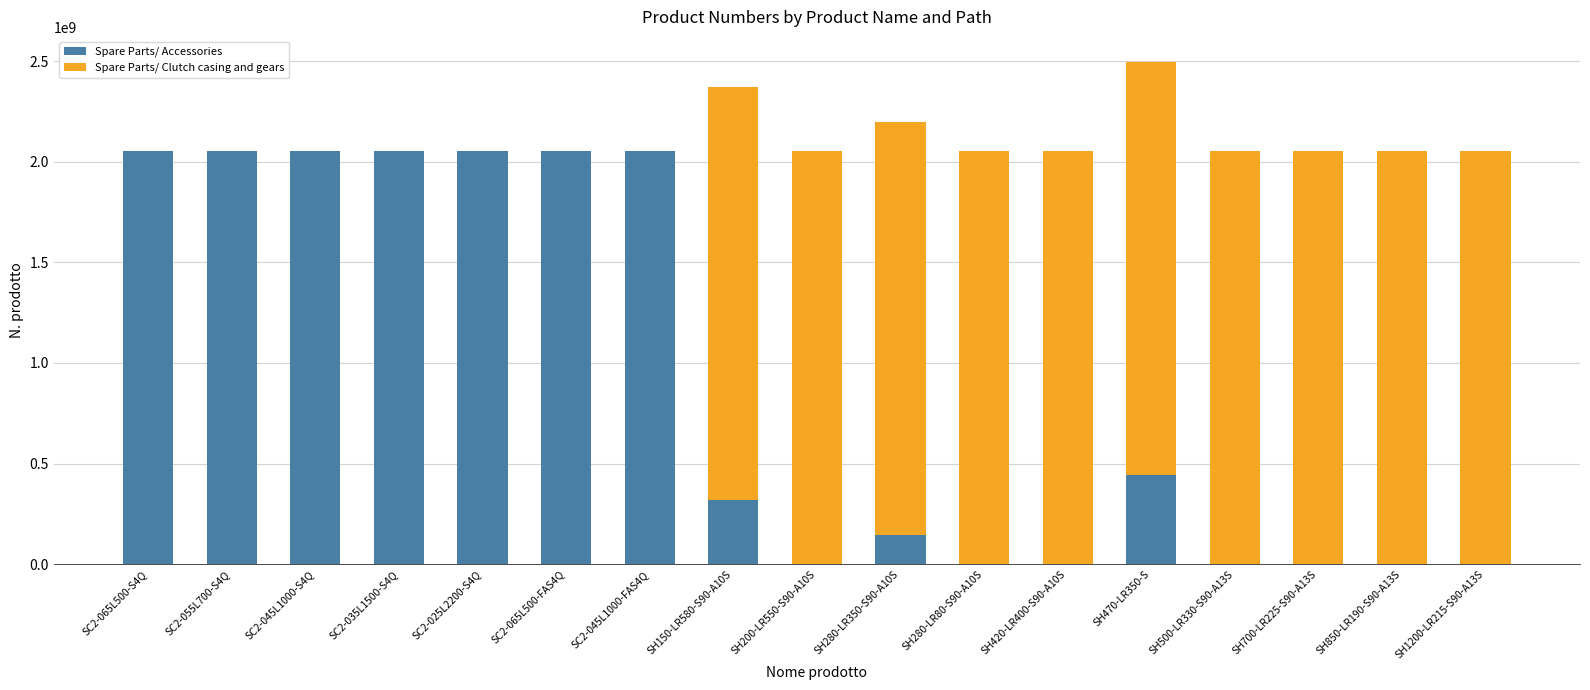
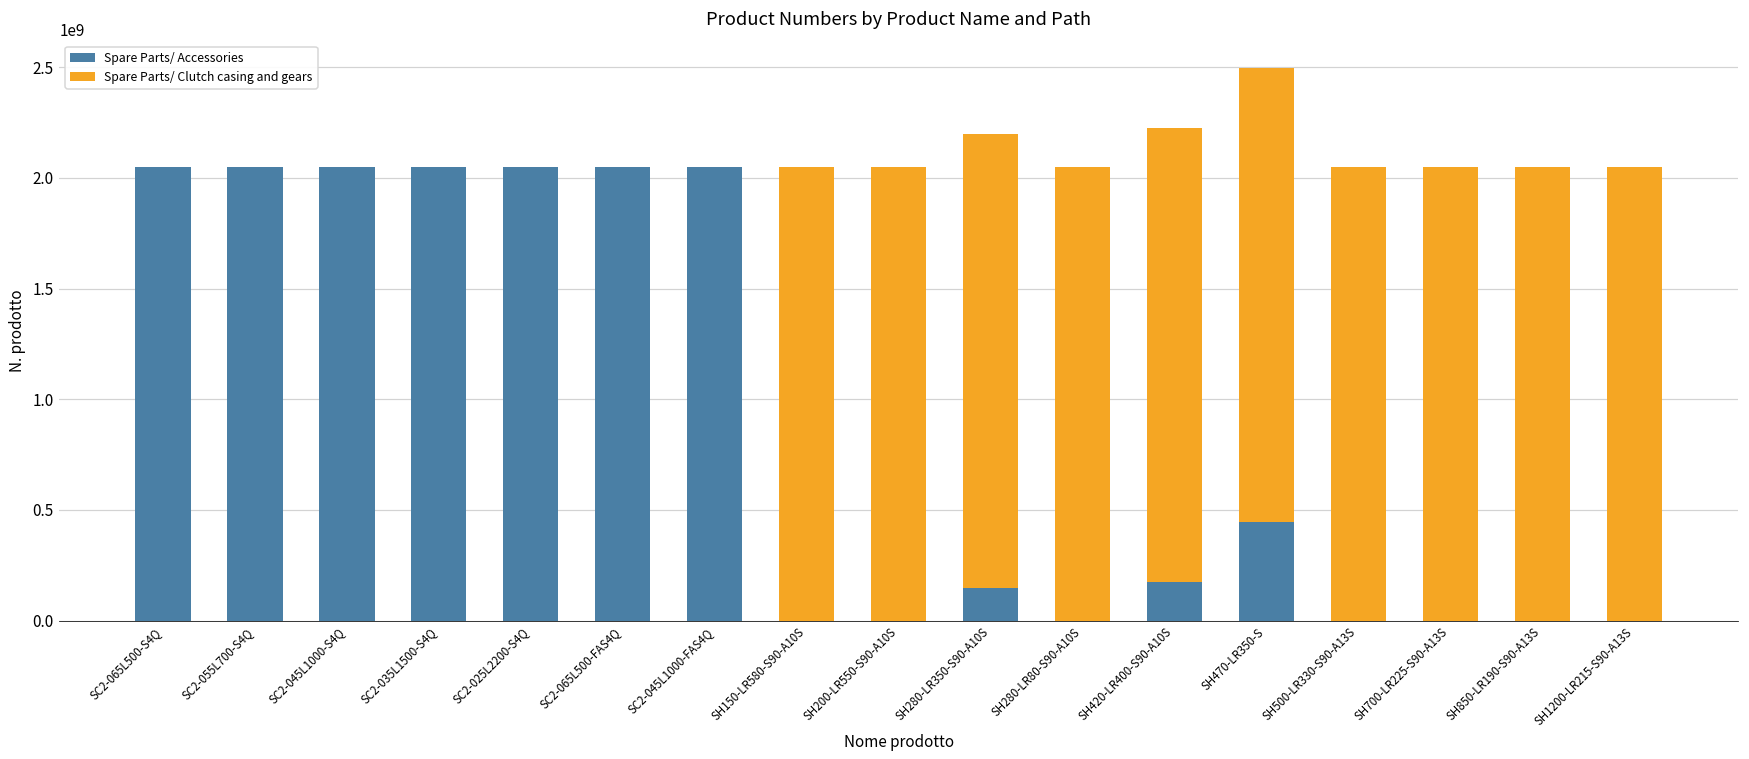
  {
    "Spare Parts/ Accessories": {
      "SC2-065L500-S4Q": 2050000000,
      "SC2-055L700-S4Q": 2050000000,
      "SC2-045L1000-S4Q": 2050000000,
      "SC2-035L1500-S4Q": 2050000000,
      "SC2-025L2200-S4Q": 2050000000,
      "SC2-065L500-FAS4Q": 2050000000,
      "SC2-045L1000-FAS4Q": 2050000000,
-     "SH150-LR580-S90-A10S": 320000000,
+     "SH150-LR580-S90-A10S": 0,
      "SH200-LR550-S90-A10S": 0,
      "SH280-LR350-S90-A10S": 150000000,
      "SH280-LR80-S90-A10S": 0,
-     "SH420-LR400-S90-A10S": 0,
+     "SH420-LR400-S90-A10S": 180000000,
      "SH470-LR350-S": 440000000,
      "SH500-LR330-S90-A13S": 0,
      "SH700-LR225-S90-A13S": 0,
      "SH850-LR190-S90-A13S": 0,
      "SH1200-LR215-S90-A13S": 0
    },
    "Spare Parts/ Clutch casing and gears": {
      "SC2-065L500-S4Q": 0,
      "SC2-055L700-S4Q": 0,
      "SC2-045L1000-S4Q": 0,
      "SC2-035L1500-S4Q": 0,
      "SC2-025L2200-S4Q": 0,
      "SC2-065L500-FAS4Q": 0,
      "SC2-045L1000-FAS4Q": 0,
      "SH150-LR580-S90-A10S": 2050000000,
      "SH200-LR550-S90-A10S": 2050000000,
      "SH280-LR350-S90-A10S": 2050000000,
      "SH280-LR80-S90-A10S": 2050000000,
      "SH420-LR400-S90-A10S": 2050000000,
      "SH470-LR350-S": 2050000000,
      "SH500-LR330-S90-A13S": 2050000000,
      "SH700-LR225-S90-A13S": 2050000000,
      "SH850-LR190-S90-A13S": 2050000000,
      "SH1200-LR215-S90-A13S": 2050000000
    }
  }
